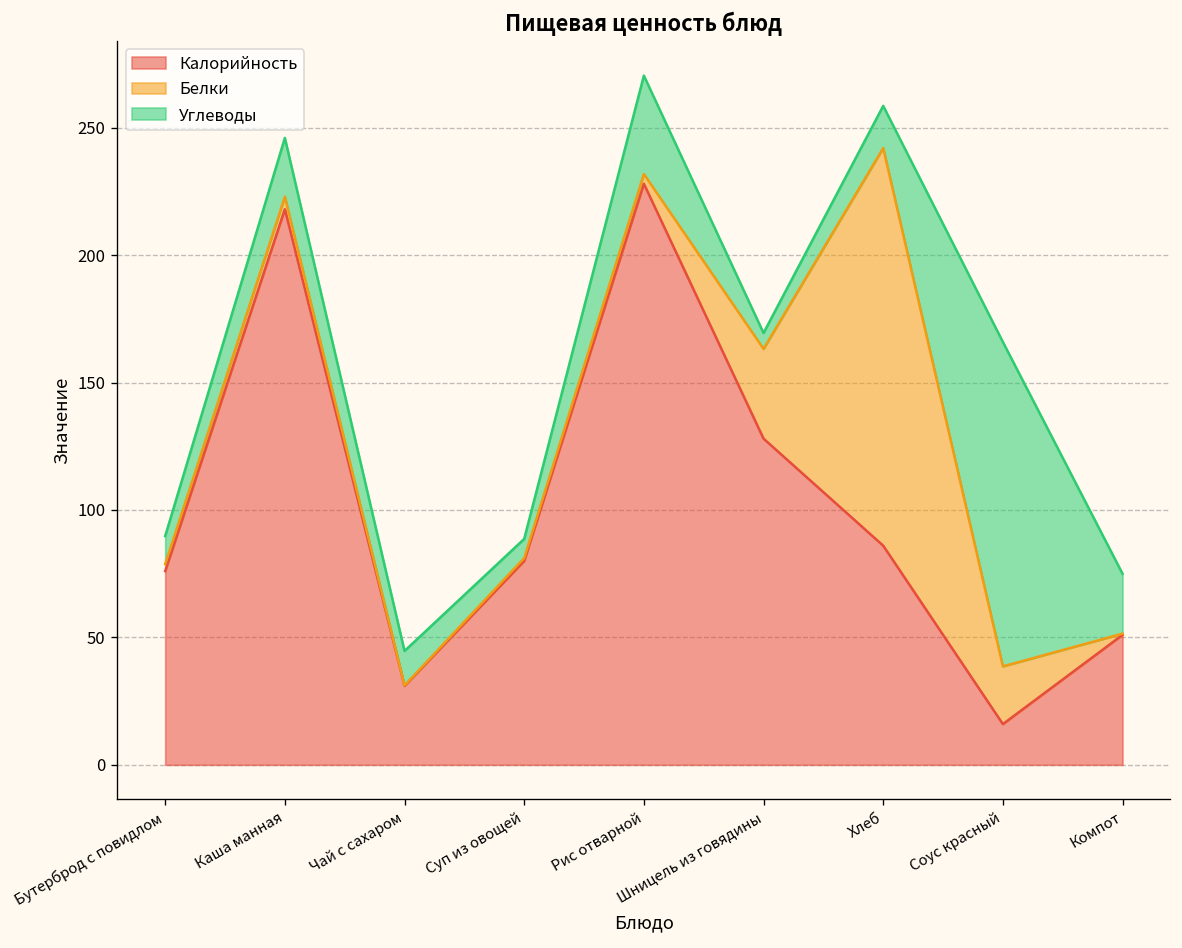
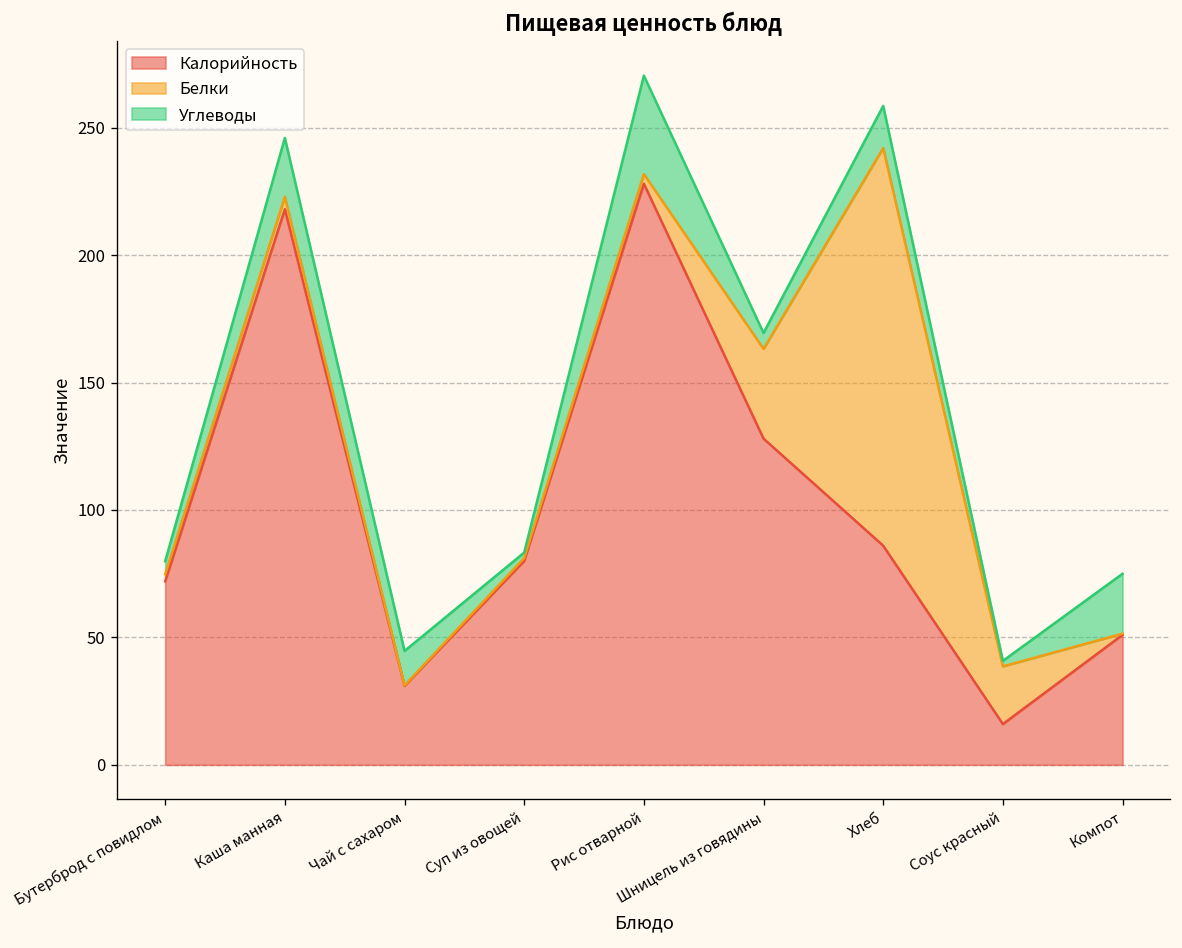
  {
    "Калорийность": {
-     "Бутерброд с повидлом": 76,
+     "Бутерброд с повидлом": 72,
      "Каша манная": 218,
      "Рис отварной": 228,
      "Шницель из говядины": 128,
      "Хлеб": 86,
      "Соус красный": 16
    },
    "Белки": {
      "Бутерброд с повидлом": 3,
      "Каша манная": 5,
      "Рис отварной": 4,
      "Шницель из говядины": 35,
      "Хлеб": 156,
      "Соус красный": 23
    },
    "Углеводы": {
-     "Бутерброд с повидлом": 11,
+     "Бутерброд с повидлом": 5,
      "Каша манная": 23,
      "Чай с сахаром": 14,
-     "Суп из овощей": 8,
+     "Суп из овощей": 2,
      "Рис отварной": 39,
      "Шницель из говядины": 6,
      "Хлеб": 17,
-     "Соус красный": 127,
+     "Соус красный": 2,
      "Компот": 24
    }
  }
